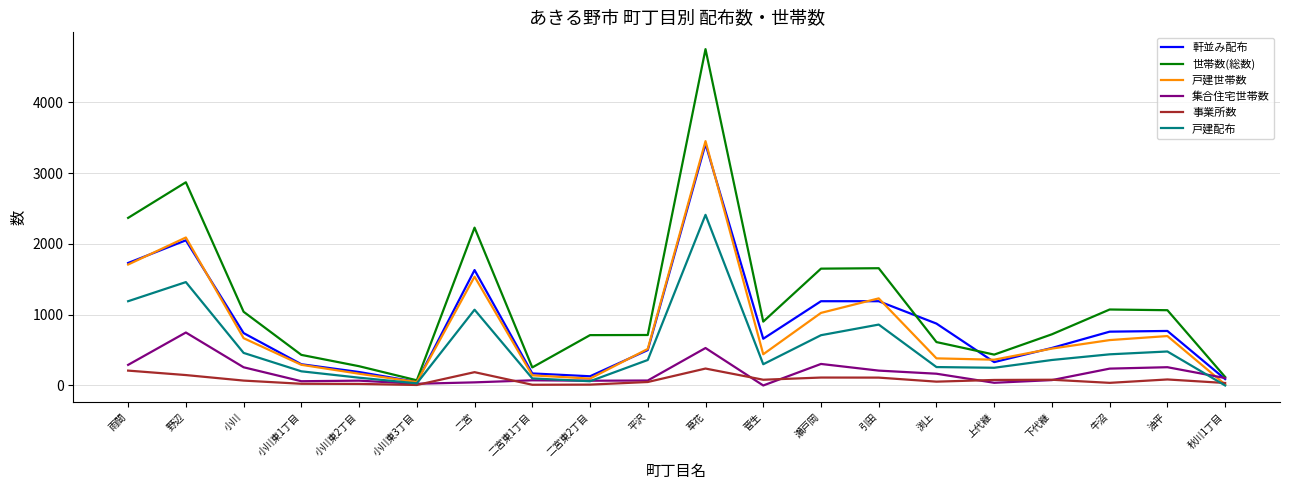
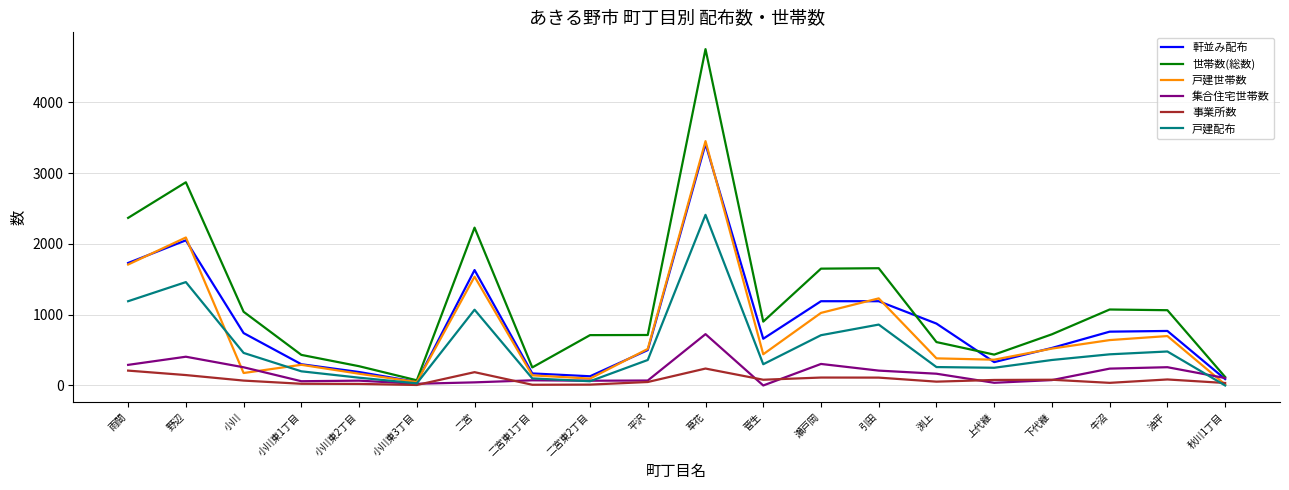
  {
    "軒並み配布": {
      "野辺": 2100,
      "小川": 700,
      "二宮": 1600,
      "草花": 3400,
      "菅生": 700,
      "瀬戸岡": 1200,
      "引田": 1200,
      "渕上": 900,
      "牛沼": 800,
      "油平": 800
    },
    "世帯数(総数)": {
      "雨間": 2400,
      "野辺": 2900,
      "小川": 1000,
      "小川東1丁目": 400,
      "小川東2丁目": 300,
      "二宮": 2200,
      "二宮東1丁目": 300,
      "二宮東2丁目": 700,
      "平沢": 700,
      "草花": 4800,
      "菅生": 900,
      "瀬戸岡": 1700,
      "引田": 1700,
      "渕上": 600,
      "上代継": 400,
      "下代継": 700,
      "牛沼": 1100,
      "油平": 1100
    },
    "戸建世帯数": {
      "野辺": 2100,
-     "小川": 700,
+     "小川": 200,
      "二宮": 1500,
      "草花": 3500,
      "菅生": 400,
      "瀬戸岡": 1000,
      "引田": 1200,
      "渕上": 400,
      "牛沼": 600,
      "油平": 700
    },
    "集合住宅世帯数": {
      "雨間": 300,
-     "野辺": 700,
+     "野辺": 400,
      "小川": 300,
      "小川東1丁目": 100,
      "小川東2丁目": 100,
      "二宮": 0,
-     "草花": 500,
+     "草花": 700,
      "菅生": 0,
      "瀬戸岡": 300,
      "引田": 200,
      "渕上": 200,
      "上代継": 0,
      "牛沼": 200,
      "油平": 300
    },
    "事業所数": {
      "雨間": 200,
      "野辺": 100,
      "小川": 100,
      "小川東1丁目": 0,
      "小川東2丁目": 0,
      "二宮": 200,
      "二宮東1丁目": 0,
      "二宮東2丁目": 0,
      "草花": 200,
      "菅生": 100,
      "瀬戸岡": 100,
      "引田": 100,
      "渕上": 100,
      "上代継": 100,
      "牛沼": 0,
      "油平": 100
    },
    "戸建配布": {
      "雨間": 1200,
      "野辺": 1500,
      "小川": 500,
      "小川東1丁目": 200,
      "小川東2丁目": 100,
      "二宮": 1100,
      "平沢": 400,
      "草花": 2400,
      "菅生": 300,
      "瀬戸岡": 700,
      "引田": 900,
      "渕上": 300,
      "上代継": 300,
      "下代継": 400,
      "牛沼": 400,
      "油平": 500
    }
  }
